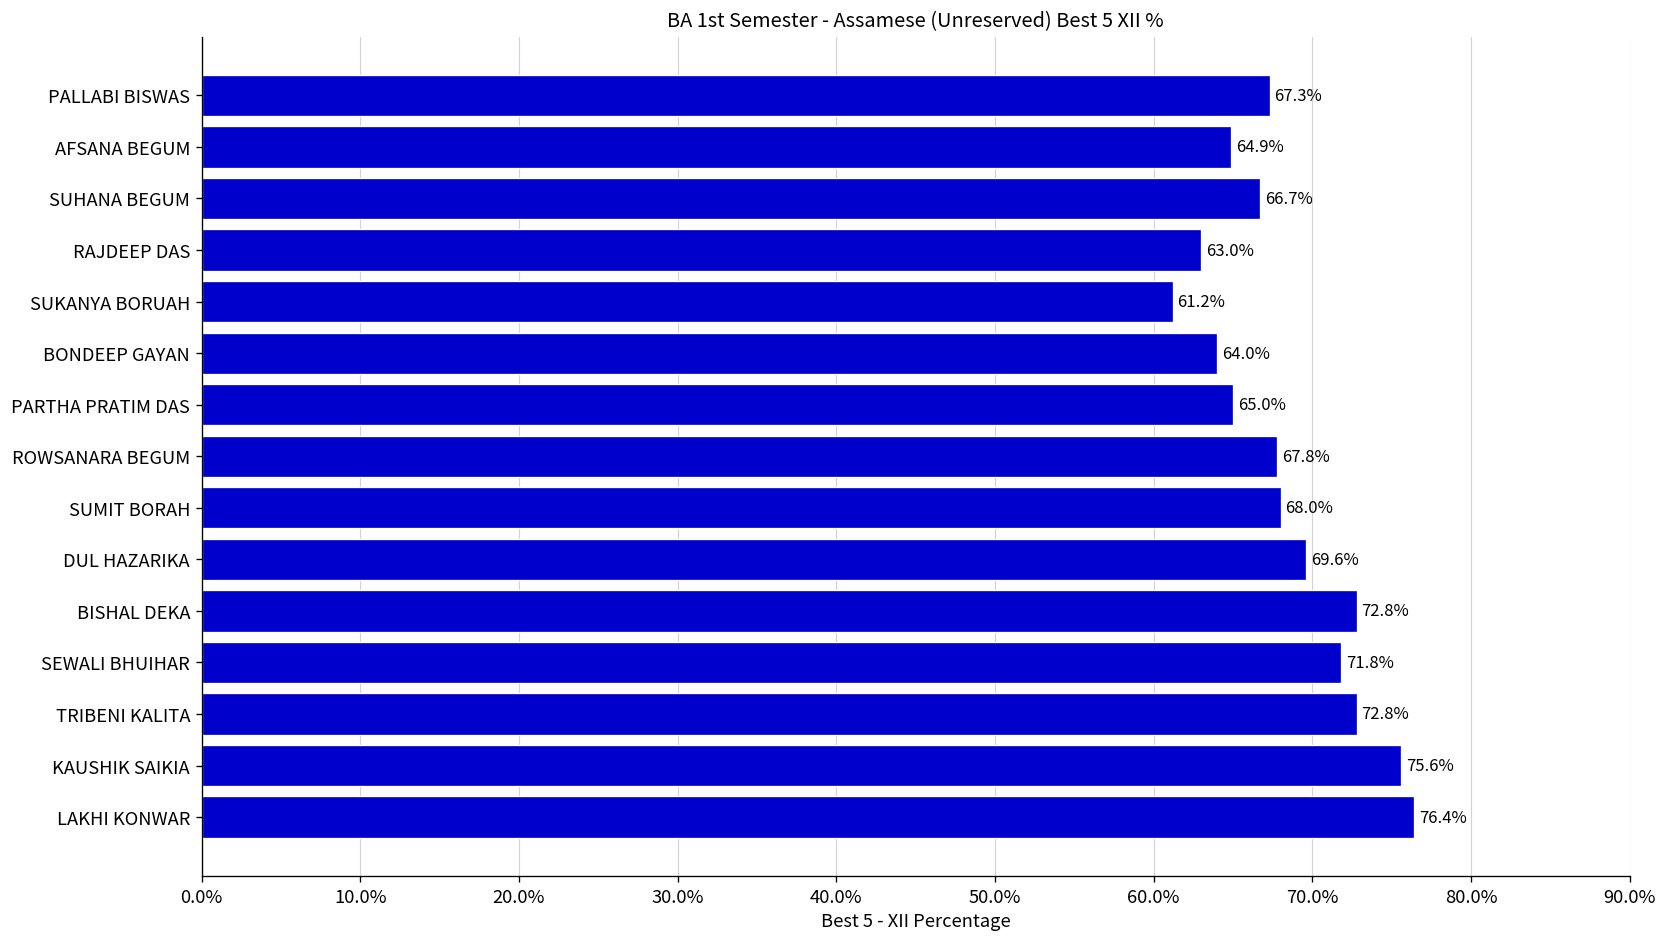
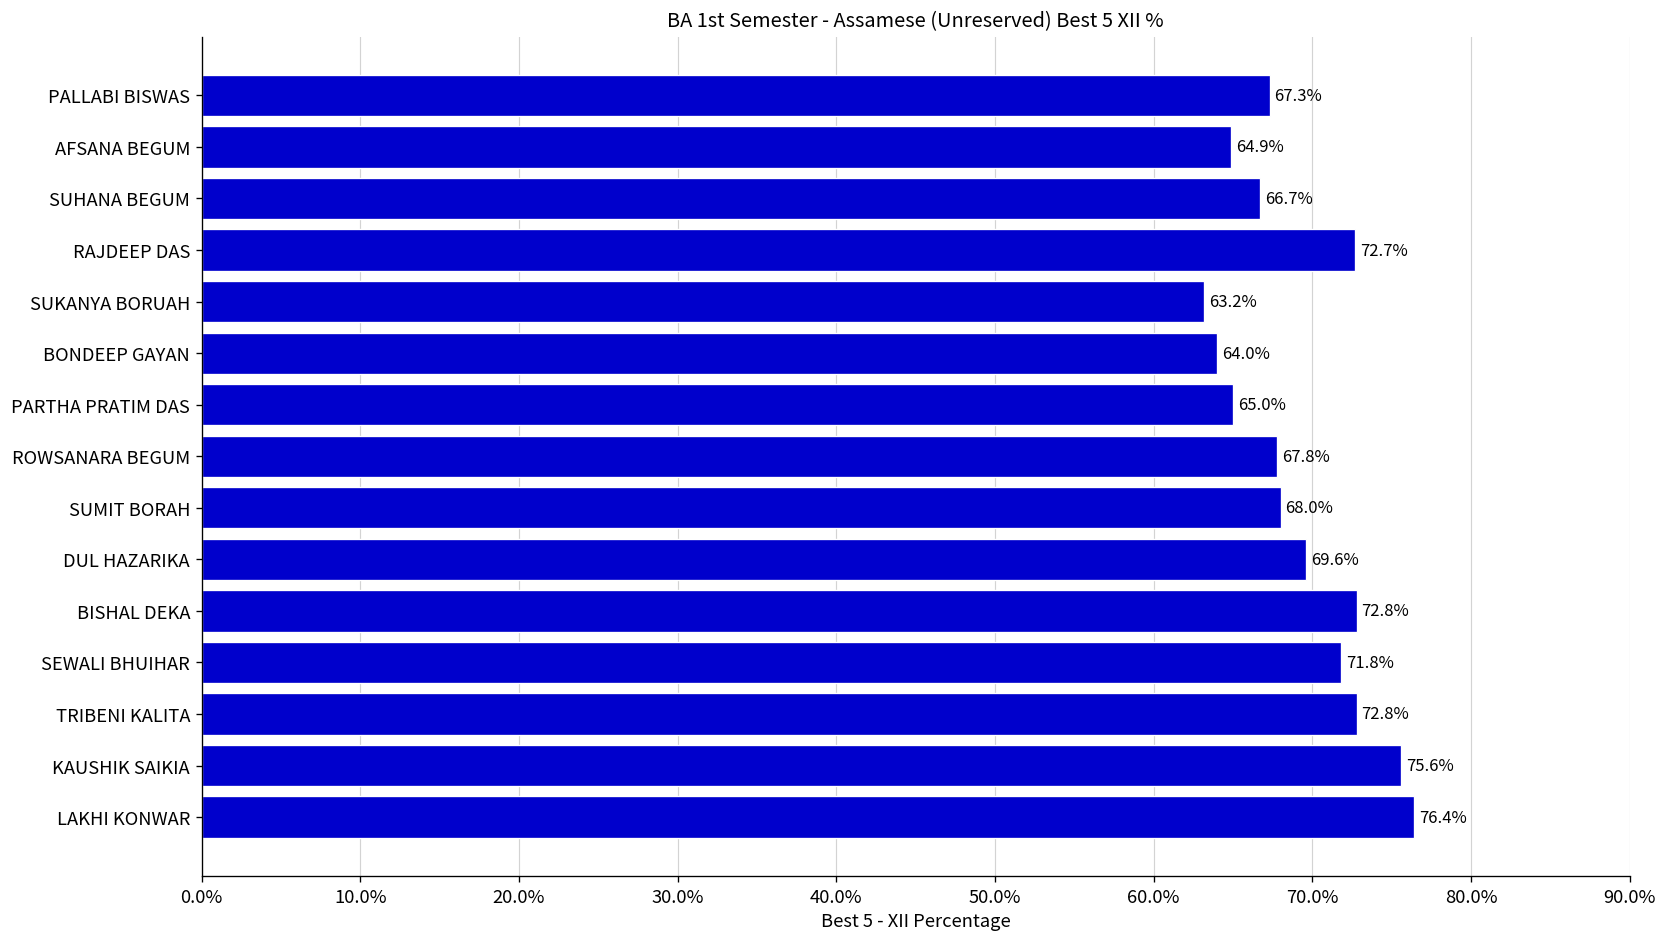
  {
    "PALLABI BISWAS": "67.3%",
    "AFSANA BEGUM": "64.9%",
    "SUHANA BEGUM": "66.7%",
-   "RAJDEEP DAS": "63.0%",
-   "SUKANYA BORUAH": "61.2%",
+   "RAJDEEP DAS": "72.7%",
+   "SUKANYA BORUAH": "63.2%",
    "BONDEEP GAYAN": "64.0%",
    "PARTHA PRATIM DAS": "65.0%",
    "ROWSANARA BEGUM": "67.8%",
    "SUMIT BORAH": "68.0%",
    "DUL HAZARIKA": "69.6%",
    "BISHAL DEKA": "72.8%",
    "SEWALI BHUIHAR": "71.8%",
    "TRIBENI KALITA": "72.8%",
    "KAUSHIK SAIKIA": "75.6%",
    "LAKHI KONWAR": "76.4%"
  }
